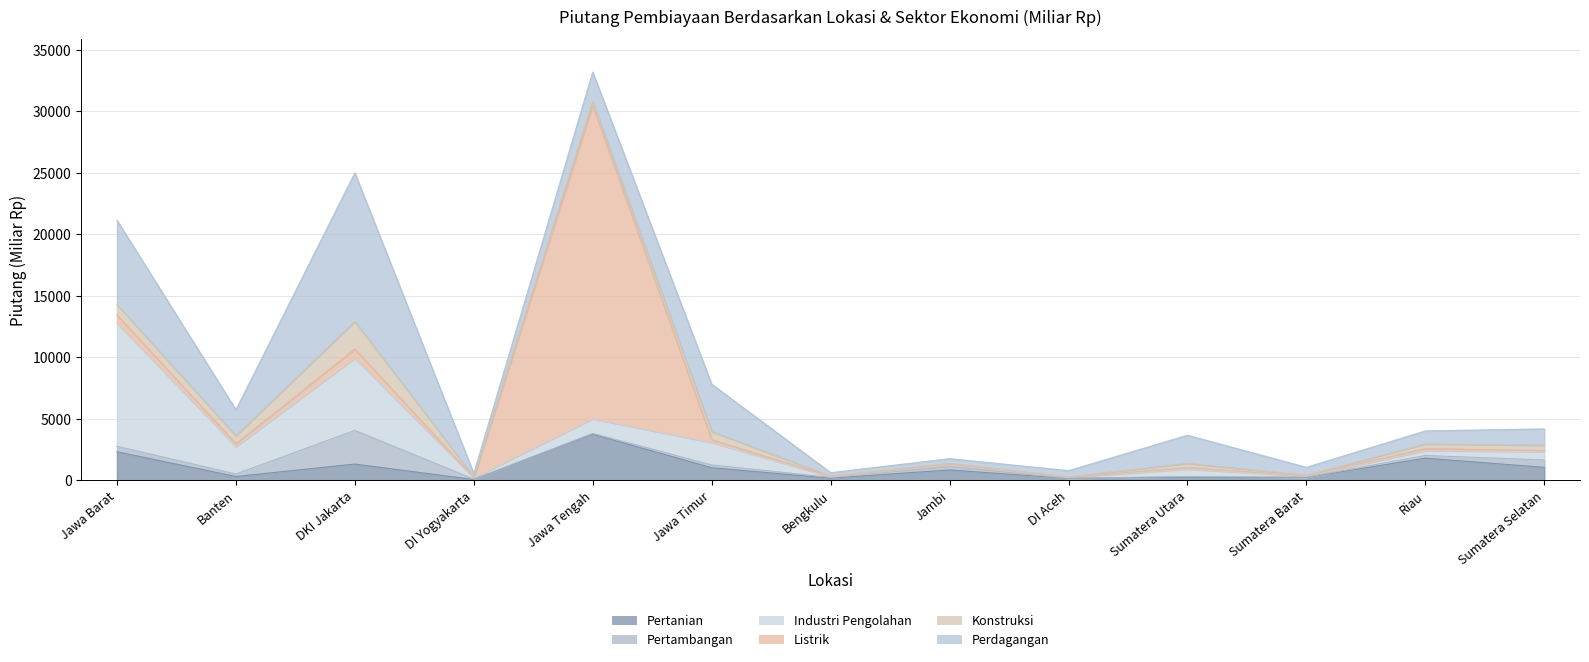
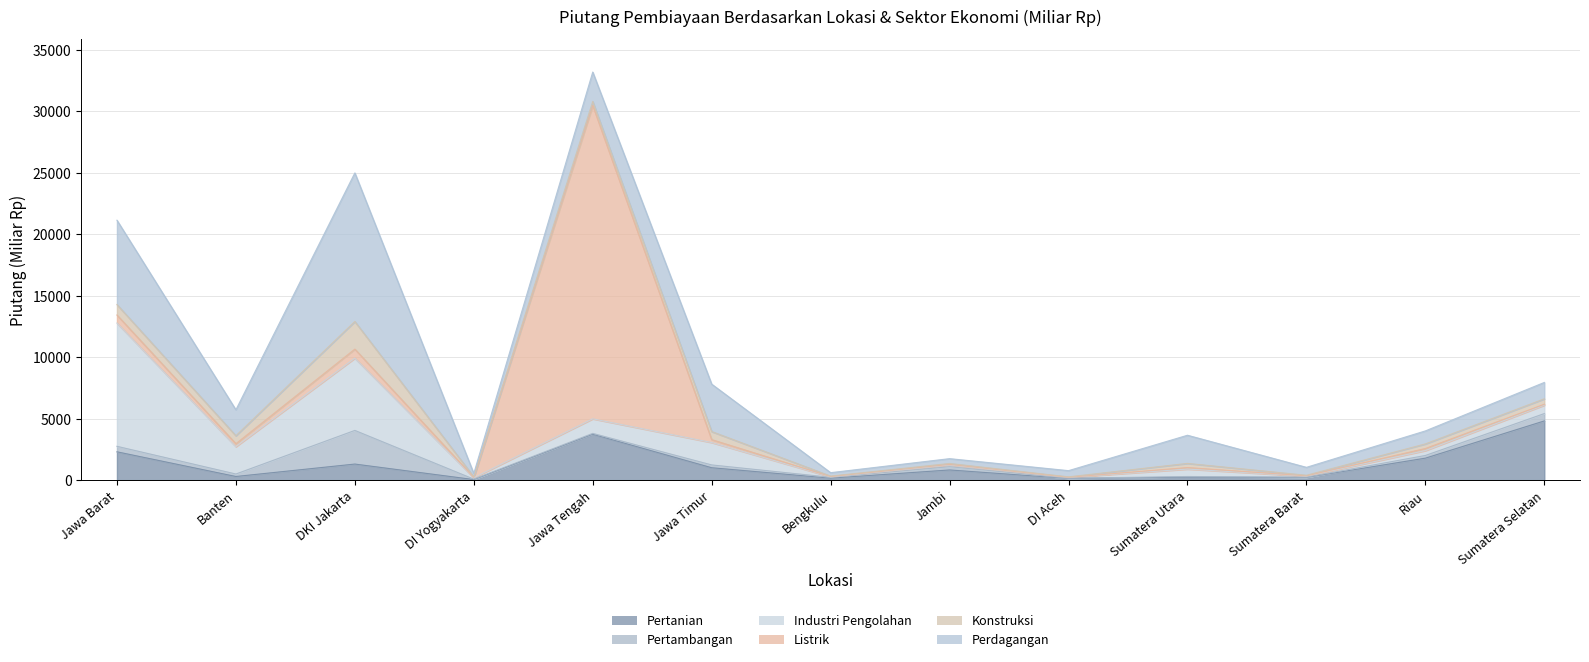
  {
    "Pertanian": {
      "Jawa Barat": 2300,
      "DKI Jakarta": 1300,
      "Jawa Timur": 1000,
      "Jambi": 800,
      "Riau": 1800,
-     "Sumatera Selatan": 1000
+     "Sumatera Selatan": 4800
    }
  }
